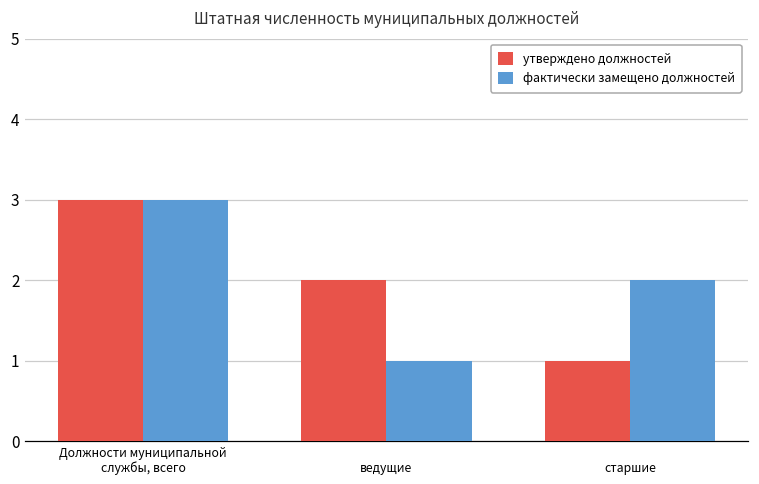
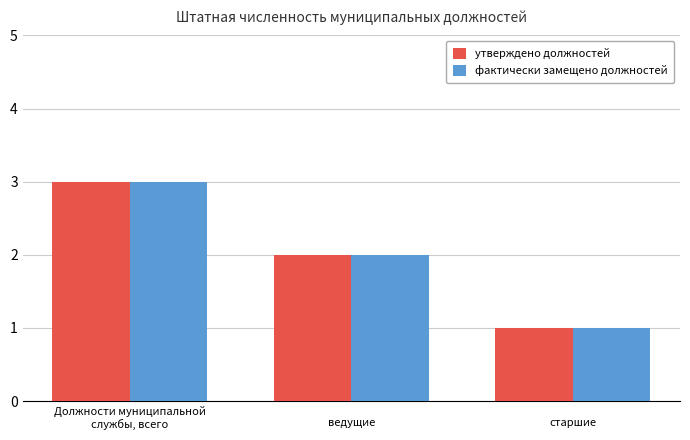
  {
    "утверждено должностей": {
      "Должности муниципальной службы, всего": 3,
      "ведущие": 2,
      "старшие": 1
    },
    "фактически замещено должностей": {
      "Должности муниципальной службы, всего": 3,
-     "ведущие": 1,
-     "старшие": 2
+     "ведущие": 2,
+     "старшие": 1
    }
  }
